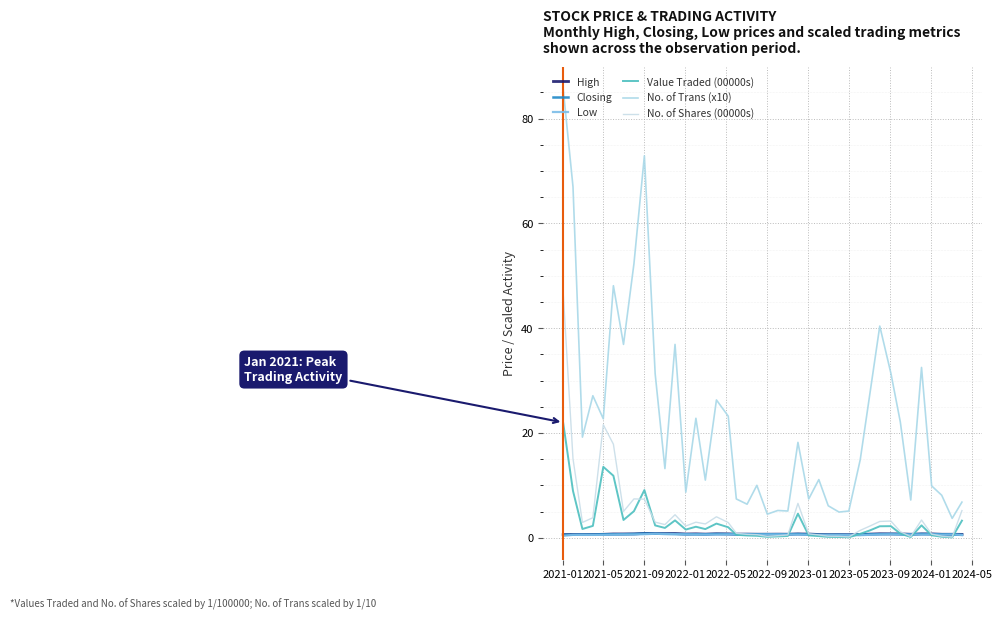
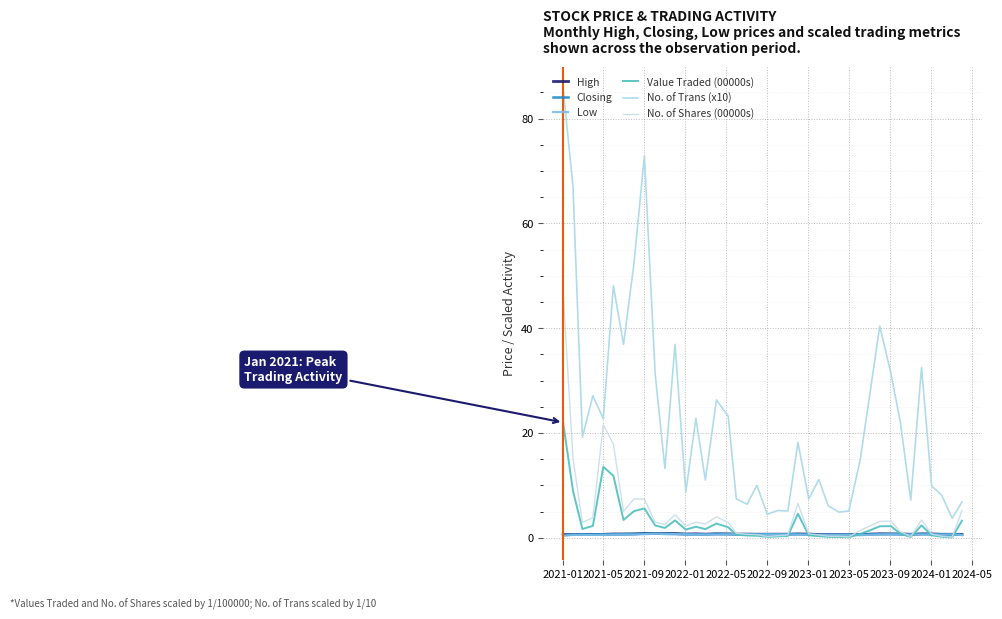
  {
    "Value Traded (00000s)": {
-     "2021-09": 9
+     "2021-09": 6
    }
  }
